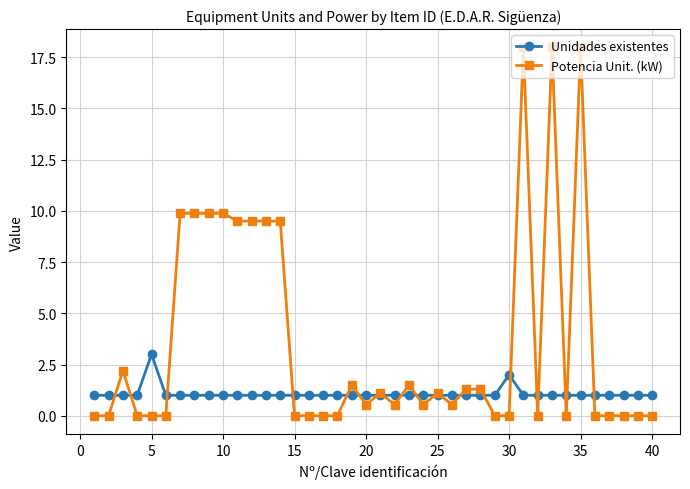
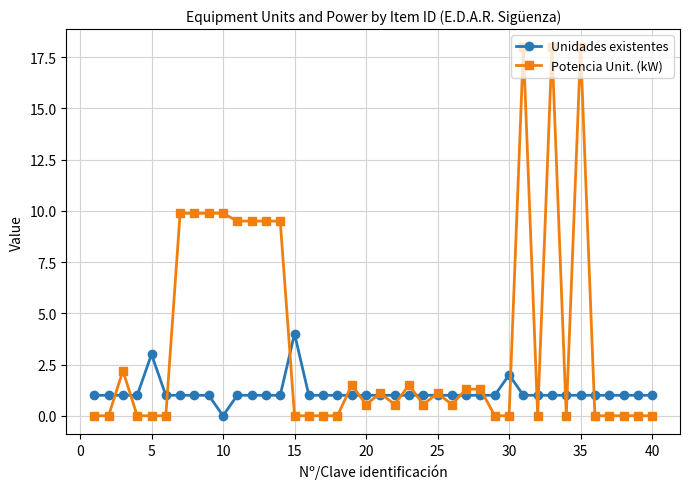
  {
    "Unidades existentes": {
      "5": 3,
-     "10": 1,
-     "15": 1,
+     "10": 0,
+     "15": 4,
      "20": 1,
      "30": 2,
      "35": 1,
      "40": 1
    },
    "Potencia Unit. (kW)": {
      "5": 0,
      "10": 10,
      "15": 0,
      "20": 0.6,
      "30": 0,
      "40": 0
    }
  }
